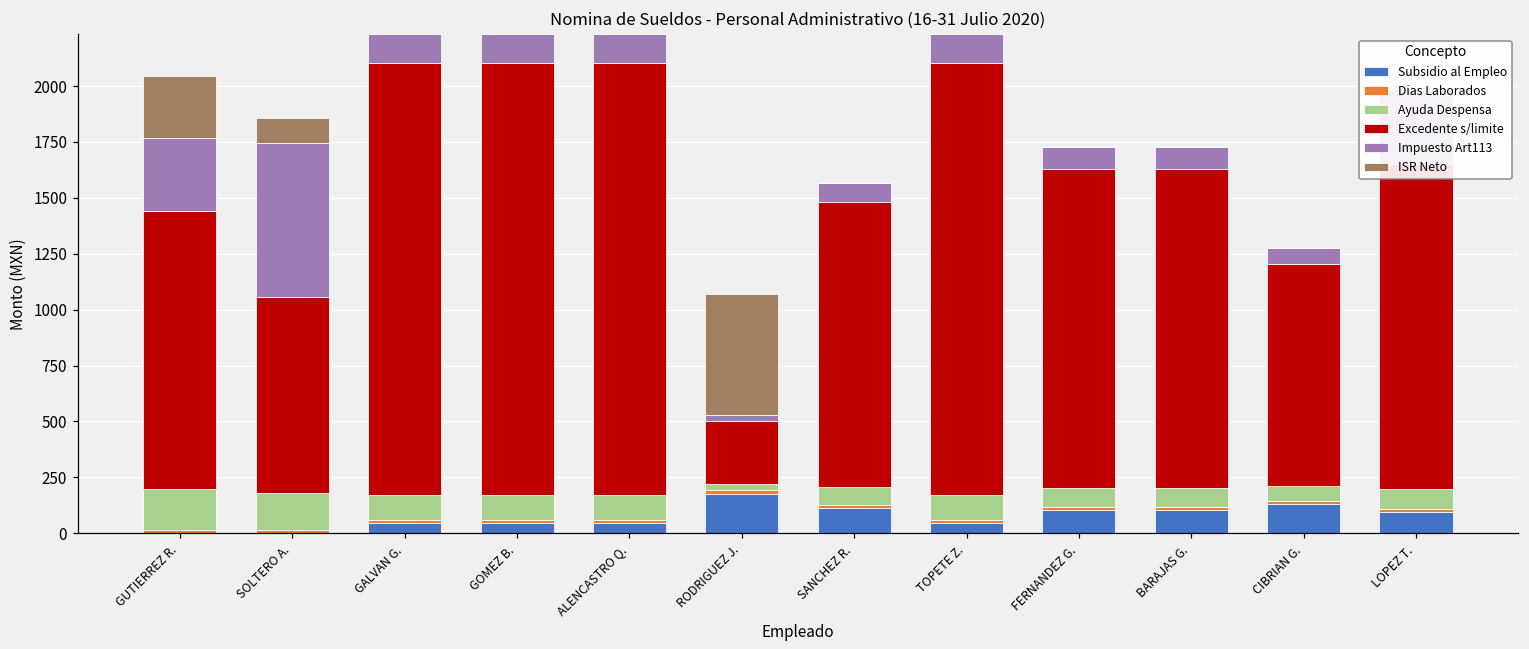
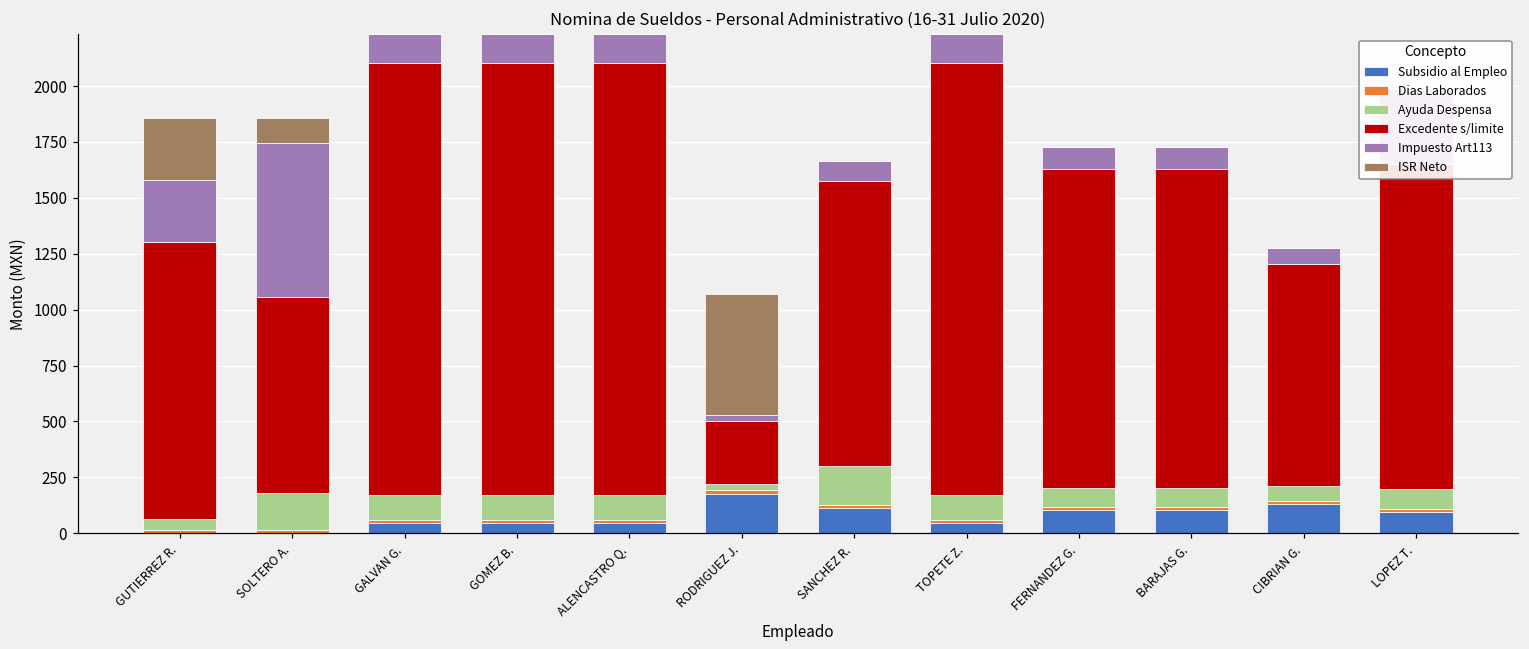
  {
    "Subsidio al Empleo": {
      "GUTIERREZ R.": 0,
      "SOLTERO A.": 0,
      "GALVAN G.": 50,
      "GOMEZ B.": 50,
      "ALENCASTRO Q.": 50,
      "RODRIGUEZ J.": 180,
      "SANCHEZ R.": 110,
      "TOPETE Z.": 50,
      "FERNANDEZ G.": 100,
      "BARAJAS G.": 100,
      "CIBRIAN G.": 130,
      "LOPEZ T.": 100
    },
    "Dias Laborados": {
      "GUTIERREZ R.": 20,
      "SOLTERO A.": 20,
      "GALVAN G.": 20,
      "GOMEZ B.": 20,
      "ALENCASTRO Q.": 20,
      "RODRIGUEZ J.": 20,
      "SANCHEZ R.": 20,
      "TOPETE Z.": 20,
      "FERNANDEZ G.": 20,
      "BARAJAS G.": 20,
      "CIBRIAN G.": 20,
      "LOPEZ T.": 20
    },
    "Ayuda Despensa": {
-     "GUTIERREZ R.": 180,
+     "GUTIERREZ R.": 50,
      "SOLTERO A.": 170,
      "GALVAN G.": 110,
      "GOMEZ B.": 110,
      "ALENCASTRO Q.": 110,
      "RODRIGUEZ J.": 30,
-     "SANCHEZ R.": 80,
+     "SANCHEZ R.": 170,
      "TOPETE Z.": 110,
      "FERNANDEZ G.": 90,
      "BARAJAS G.": 90,
      "CIBRIAN G.": 60,
      "LOPEZ T.": 90
    },
    "Excedente s/limite": {
      "GUTIERREZ R.": 1240,
      "SOLTERO A.": 880,
      "GALVAN G.": 1930,
      "GOMEZ B.": 1930,
      "ALENCASTRO Q.": 1930,
      "RODRIGUEZ J.": 280,
      "SANCHEZ R.": 1270,
      "TOPETE Z.": 1930,
      "FERNANDEZ G.": 1430,
      "BARAJAS G.": 1430,
      "CIBRIAN G.": 1000
    },
    "Impuesto Art113": {
-     "GUTIERREZ R.": 330,
+     "GUTIERREZ R.": 280,
      "SOLTERO A.": 690,
      "GALVAN G.": 130,
      "GOMEZ B.": 130,
      "ALENCASTRO Q.": 130,
      "RODRIGUEZ J.": 20,
      "SANCHEZ R.": 90,
      "TOPETE Z.": 130,
      "FERNANDEZ G.": 100,
      "BARAJAS G.": 100,
      "CIBRIAN G.": 70
    },
    "ISR Neto": {
      "GUTIERREZ R.": 280,
      "SOLTERO A.": 110,
      "GALVAN G.": 0,
      "GOMEZ B.": 0,
      "ALENCASTRO Q.": 0,
      "RODRIGUEZ J.": 550,
      "SANCHEZ R.": 0,
      "TOPETE Z.": 0,
      "FERNANDEZ G.": 0,
      "BARAJAS G.": 0,
      "CIBRIAN G.": 0
    }
  }
